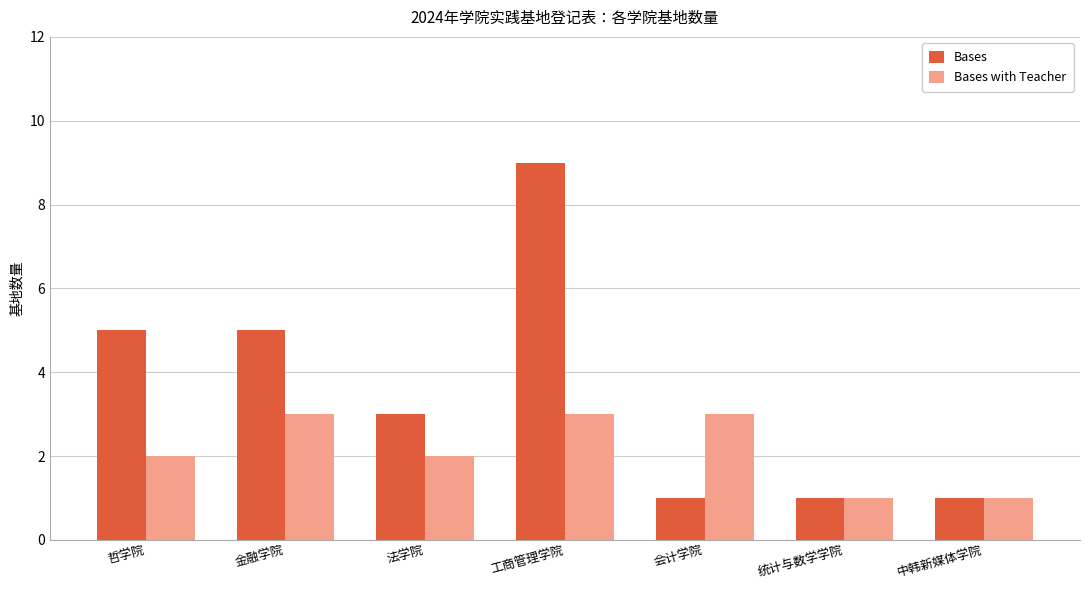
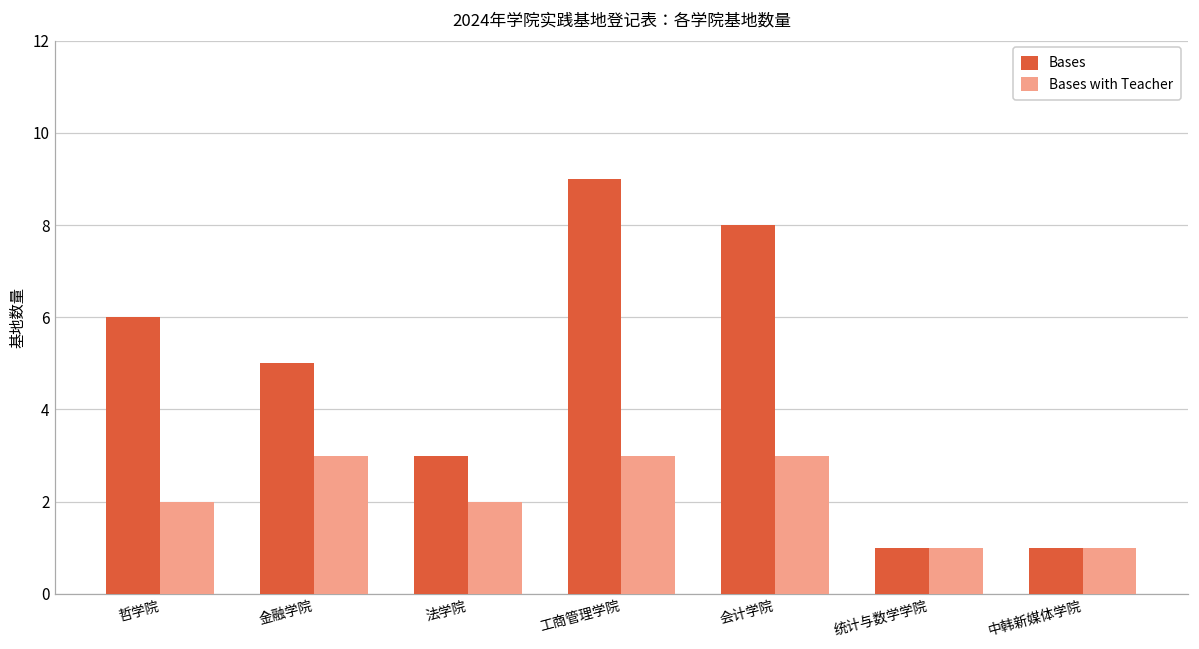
  {
    "Bases": {
-     "哲学院": 5,
+     "哲学院": 6,
      "金融学院": 5,
      "法学院": 3,
      "工商管理学院": 9,
-     "会计学院": 1,
+     "会计学院": 8,
      "统计与数学学院": 1,
      "中韩新媒体学院": 1
    },
    "Bases with Teacher": {
      "哲学院": 2,
      "金融学院": 3,
      "法学院": 2,
      "工商管理学院": 3,
      "会计学院": 3,
      "统计与数学学院": 1,
      "中韩新媒体学院": 1
    }
  }
